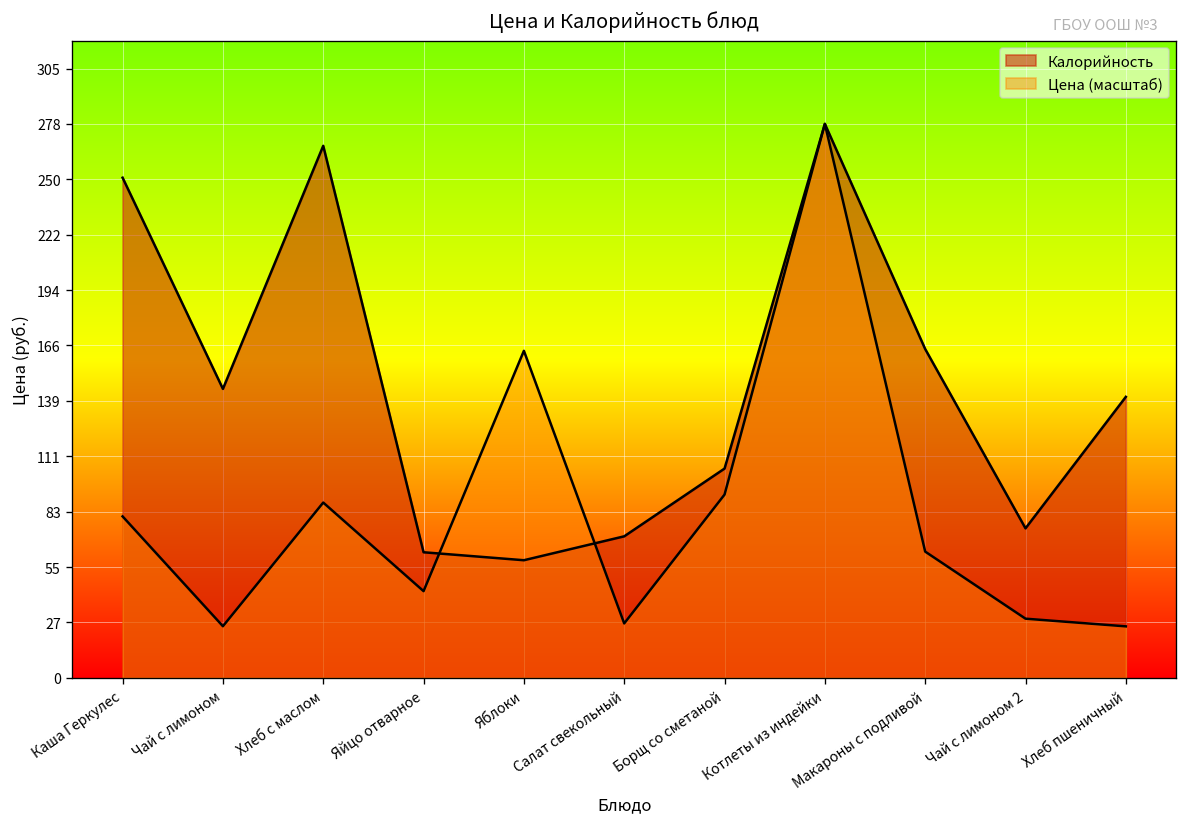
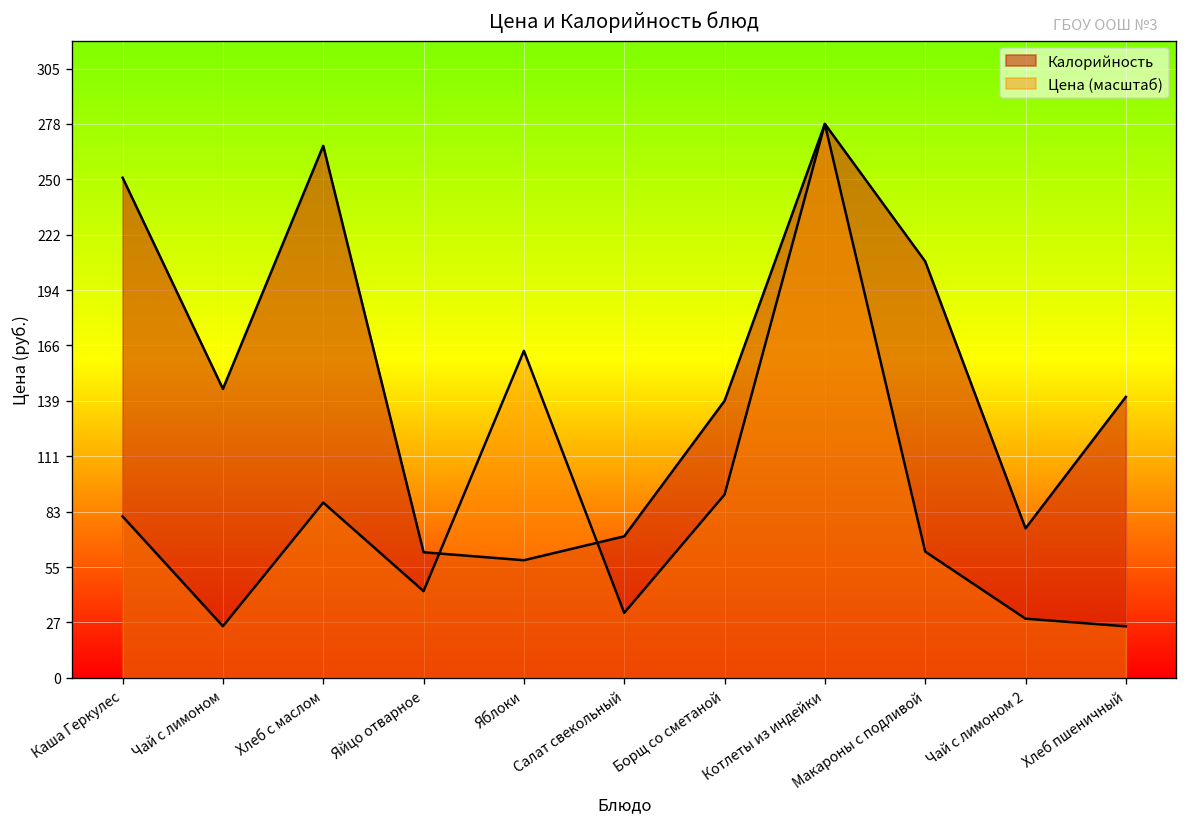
  {
    "Калорийность": {
      "Каша Геркулес": 251,
      "Чай с лимоном": 145,
      "Хлеб с маслом": 267,
      "Яйцо отварное": 63,
      "Яблоки": 59,
      "Салат свекольный": 71,
-     "Борщ со сметаной": 105,
-     "Макароны с подливой": 165,
+     "Борщ со сметаной": 139,
+     "Макароны с подливой": 209,
      "Чай с лимоном 2": 75,
      "Хлеб пшеничный": 141
    },
    "Цена (масштаб)": {
      "Каша Геркулес": 81,
      "Чай с лимоном": 26,
      "Хлеб с маслом": 88,
      "Яйцо отварное": 43,
      "Яблоки": 164,
-     "Салат свекольный": 27,
+     "Салат свекольный": 33,
      "Борщ со сметаной": 92,
      "Макароны с подливой": 63,
      "Чай с лимоном 2": 30,
      "Хлеб пшеничный": 26
    }
  }
